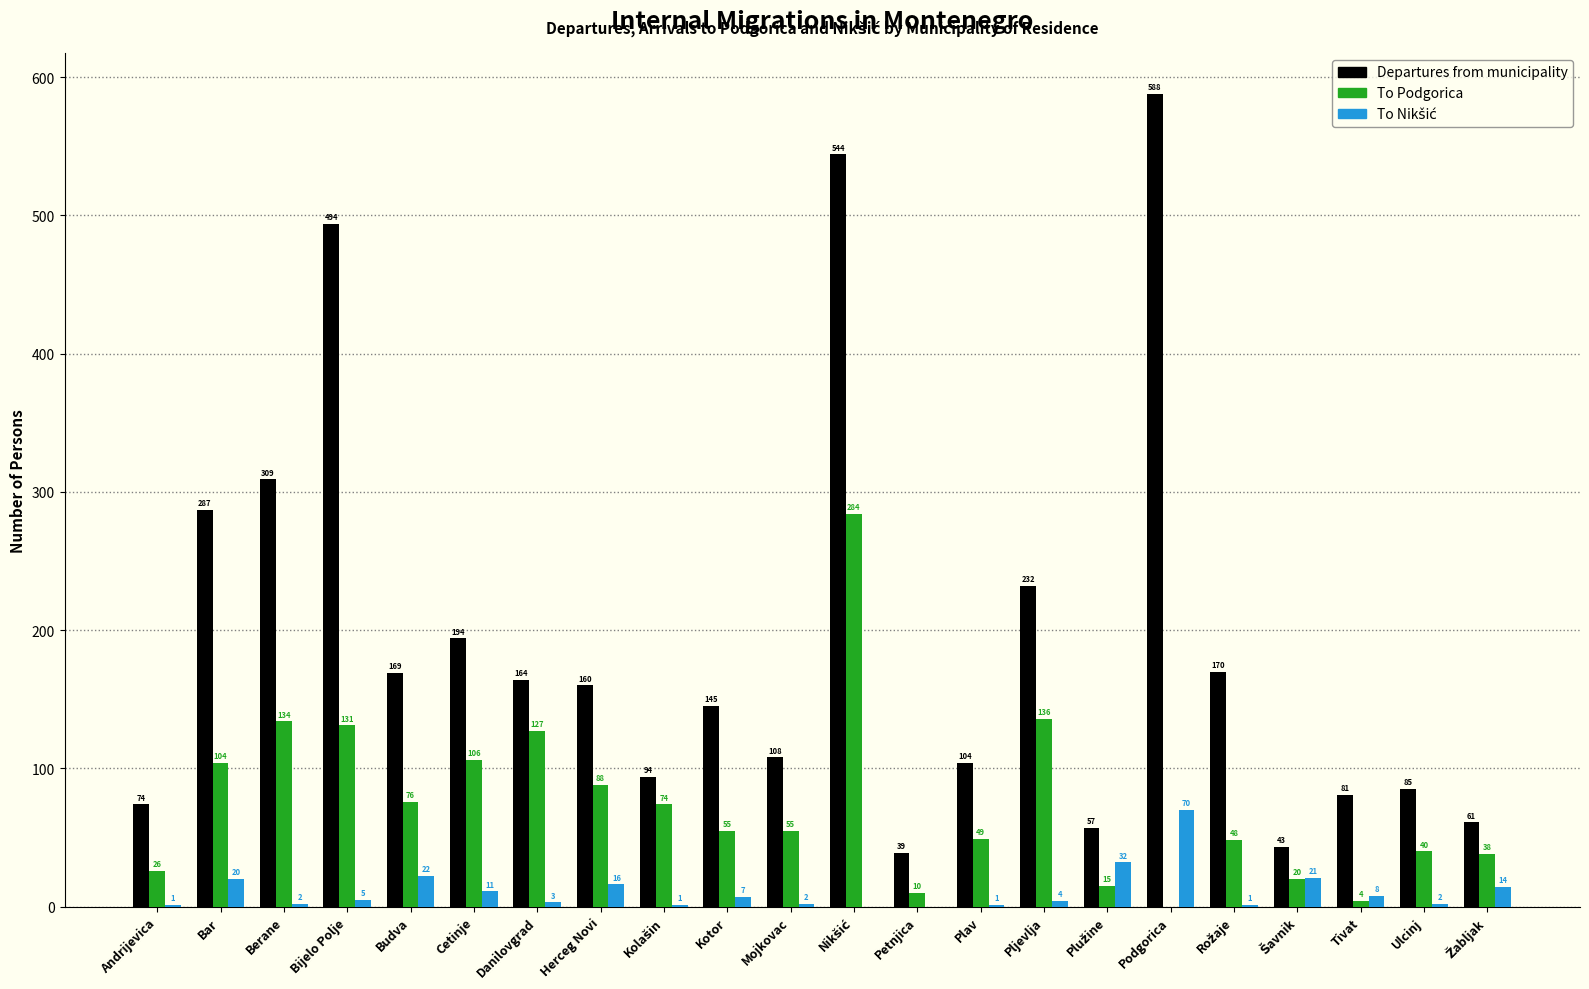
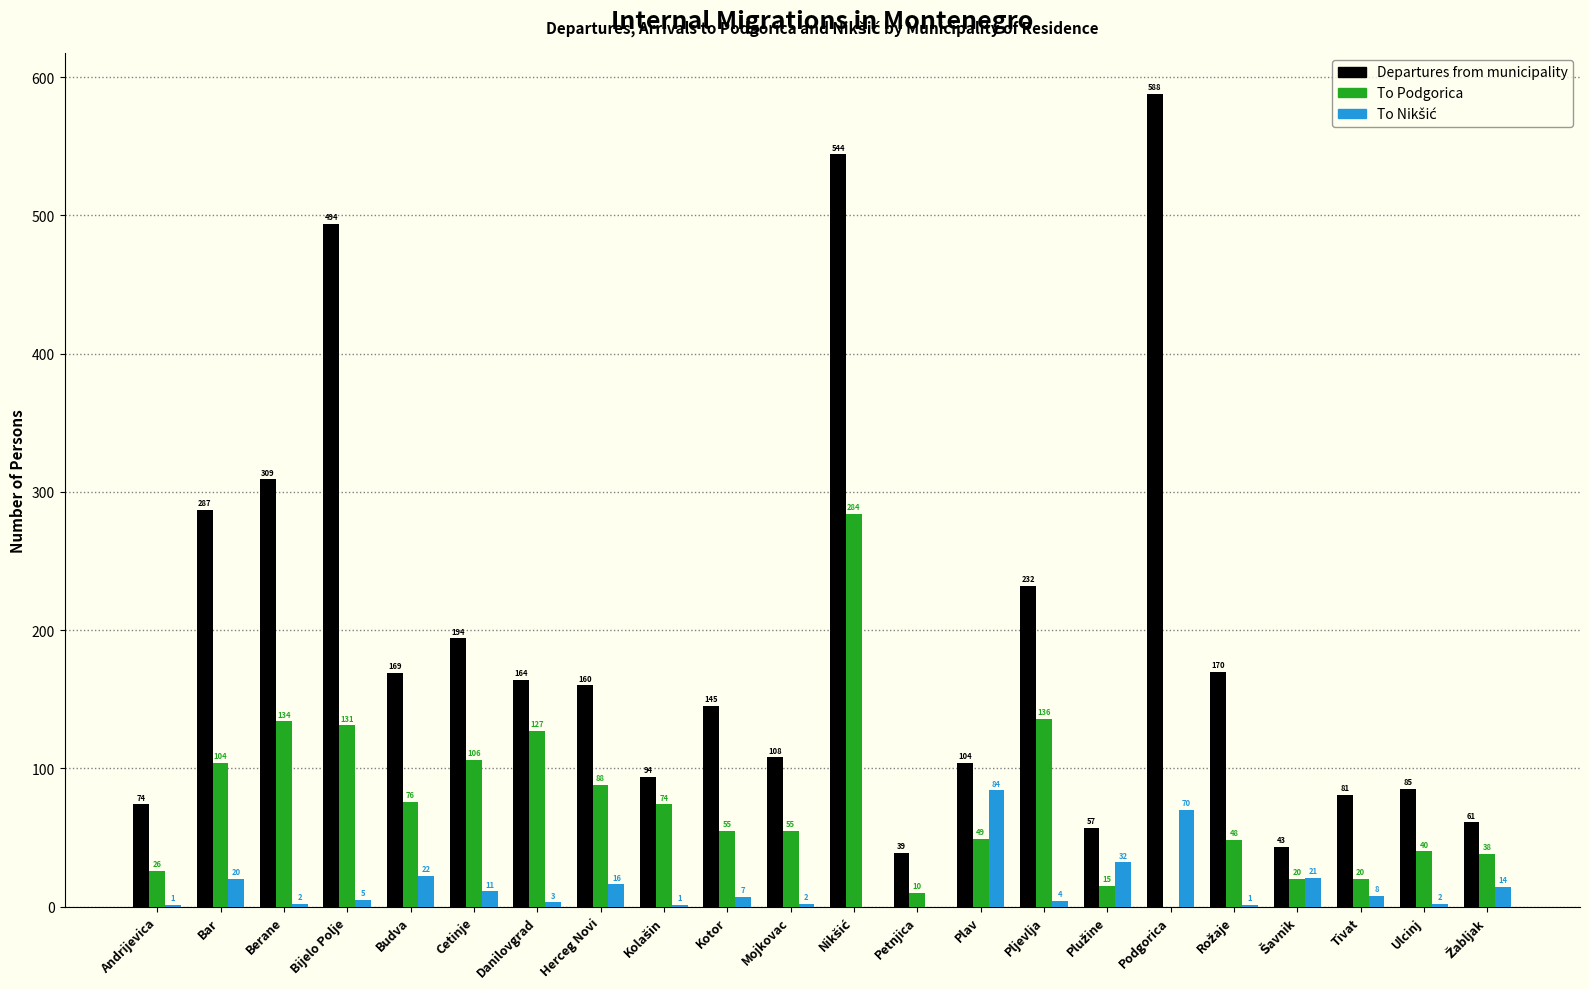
  {
    "Departures from municipality": {
      "Andrijevica": 74,
      "Bar": 287,
      "Berane": 309,
      "Bijelo Polje": 494,
      "Budva": 169,
      "Cetinje": 194,
      "Danilovgrad": 164,
      "Herceg Novi": 160,
      "Kolašin": 94,
      "Kotor": 145,
      "Mojkovac": 108,
      "Nikšić": 544,
      "Petnjica": 39,
      "Plav": 104,
      "Pljevlja": 232,
      "Plužine": 57,
      "Podgorica": 588,
      "Rožaje": 170,
      "Šavnik": 43,
      "Tivat": 81,
      "Ulcinj": 85,
      "Žabljak": 61
    },
    "To Podgorica": {
      "Andrijevica": 26,
      "Bar": 104,
      "Berane": 134,
      "Bijelo Polje": 131,
      "Budva": 76,
      "Cetinje": 106,
      "Danilovgrad": 127,
      "Herceg Novi": 88,
      "Kolašin": 74,
      "Kotor": 55,
      "Mojkovac": 55,
      "Nikšić": 284,
      "Petnjica": 10,
      "Plav": 49,
      "Pljevlja": 136,
      "Plužine": 15,
      "Rožaje": 48,
      "Šavnik": 20,
-     "Tivat": 4,
+     "Tivat": 20,
      "Ulcinj": 40,
      "Žabljak": 38
    },
    "To Nikšić": {
      "Andrijevica": 1,
      "Bar": 20,
      "Berane": 2,
      "Bijelo Polje": 5,
      "Budva": 22,
      "Cetinje": 11,
      "Danilovgrad": 3,
      "Herceg Novi": 16,
      "Kolašin": 1,
      "Kotor": 7,
      "Mojkovac": 2,
-     "Plav": 1,
+     "Plav": 84,
      "Pljevlja": 4,
      "Plužine": 32,
      "Podgorica": 70,
      "Rožaje": 1,
      "Šavnik": 21,
      "Tivat": 8,
      "Ulcinj": 2,
      "Žabljak": 14
    }
  }
